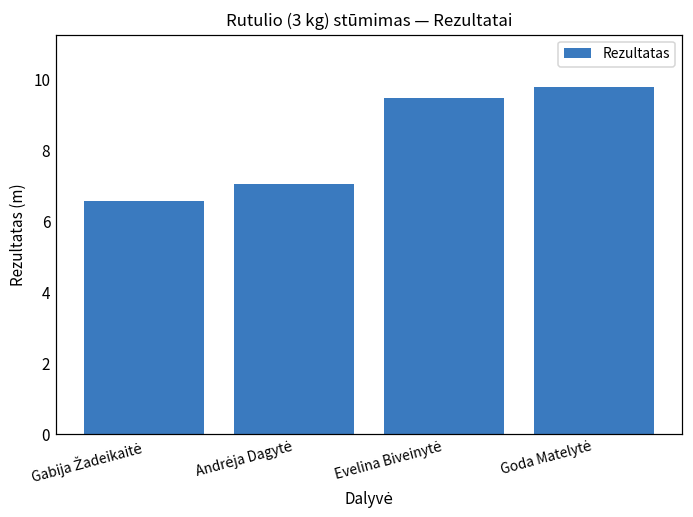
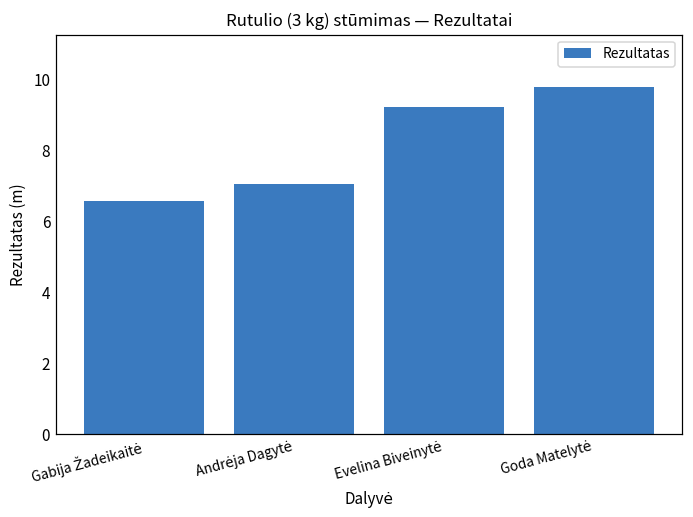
  {
    "Gabija Žadeikaitė": 6.6,
    "Andrėja Dagytė": 7.1,
-   "Evelina Biveinytė": 9.5,
+   "Evelina Biveinytė": 9.2,
    "Goda Matelytė": 9.8
  }
